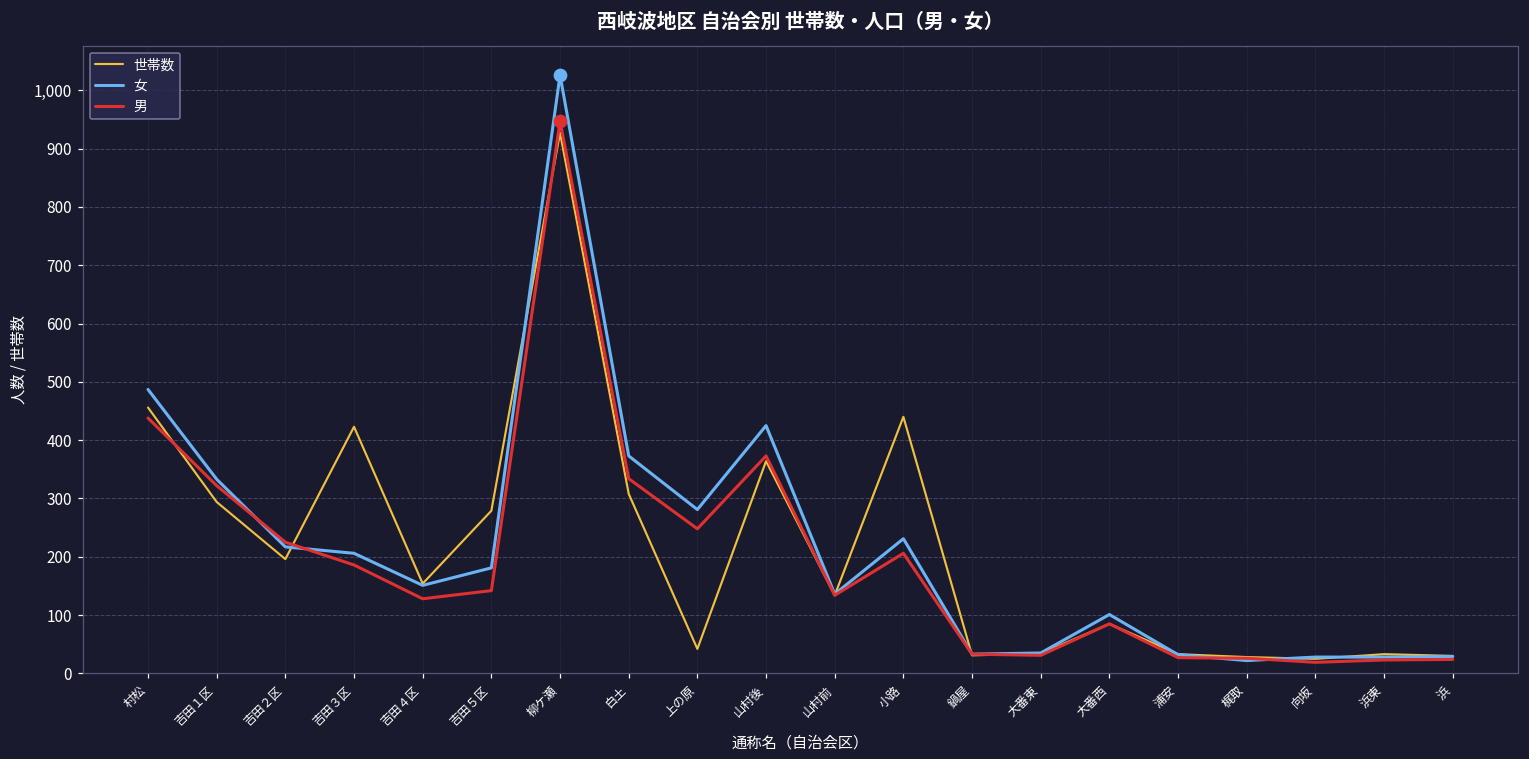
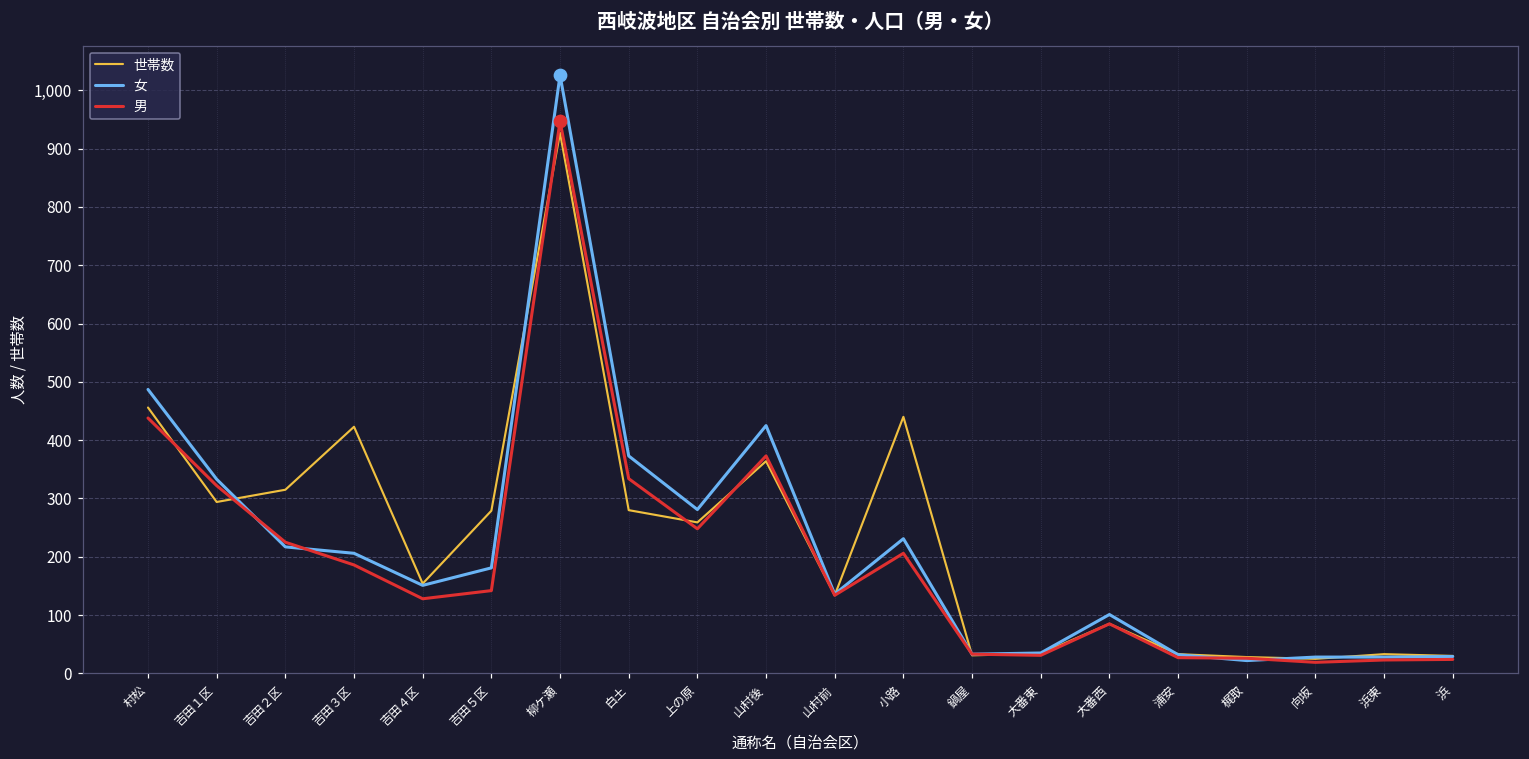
  {
    "世帯数": {
      "村松": 460,
      "吉田１区": 290,
-     "吉田２区": 200,
+     "吉田２区": 320,
      "吉田３区": 420,
      "吉田５区": 280,
      "柳ケ瀬": 930,
-     "白土": 310,
-     "上の原": 40,
+     "白土": 280,
+     "上の原": 260,
      "山村後": 360,
      "小路": 440,
      "浜東": 30
    }
  }
